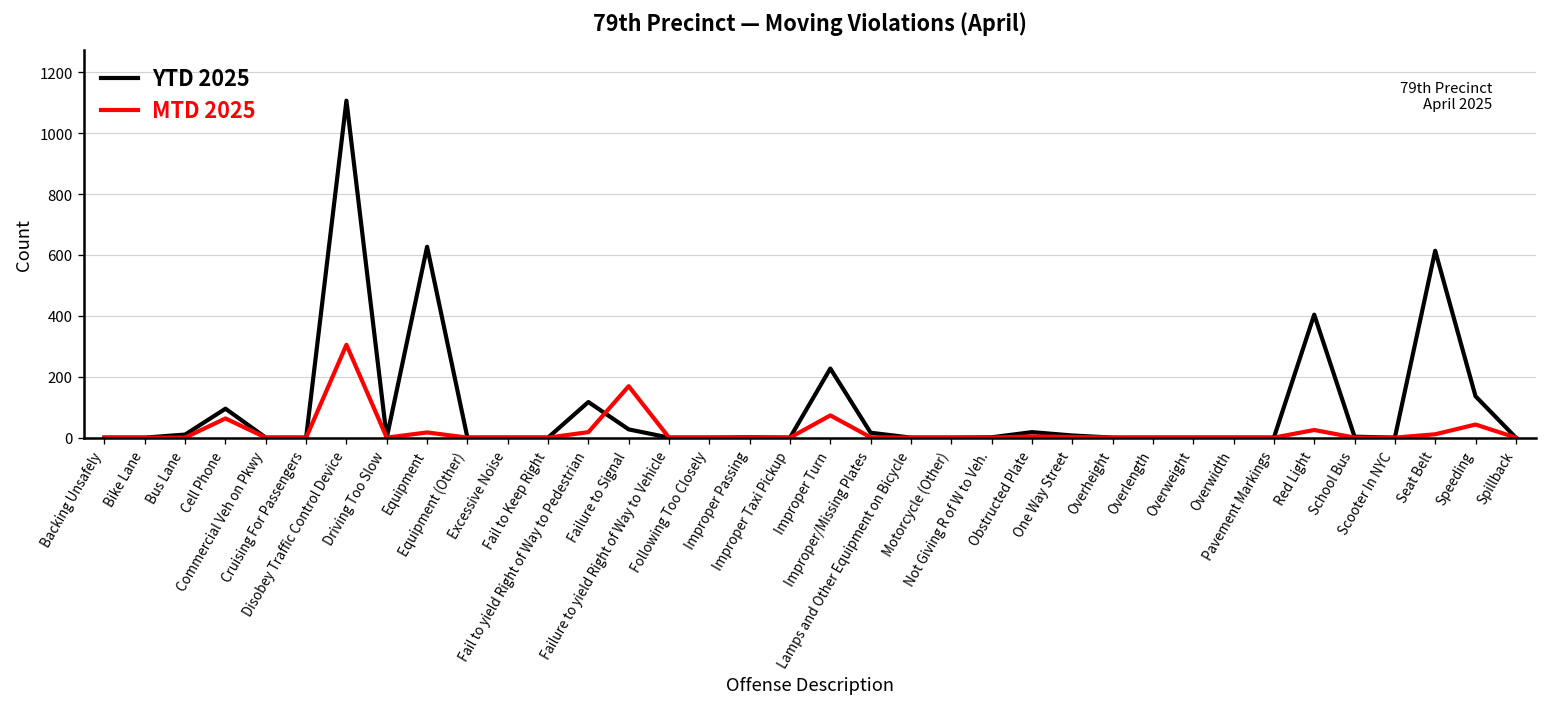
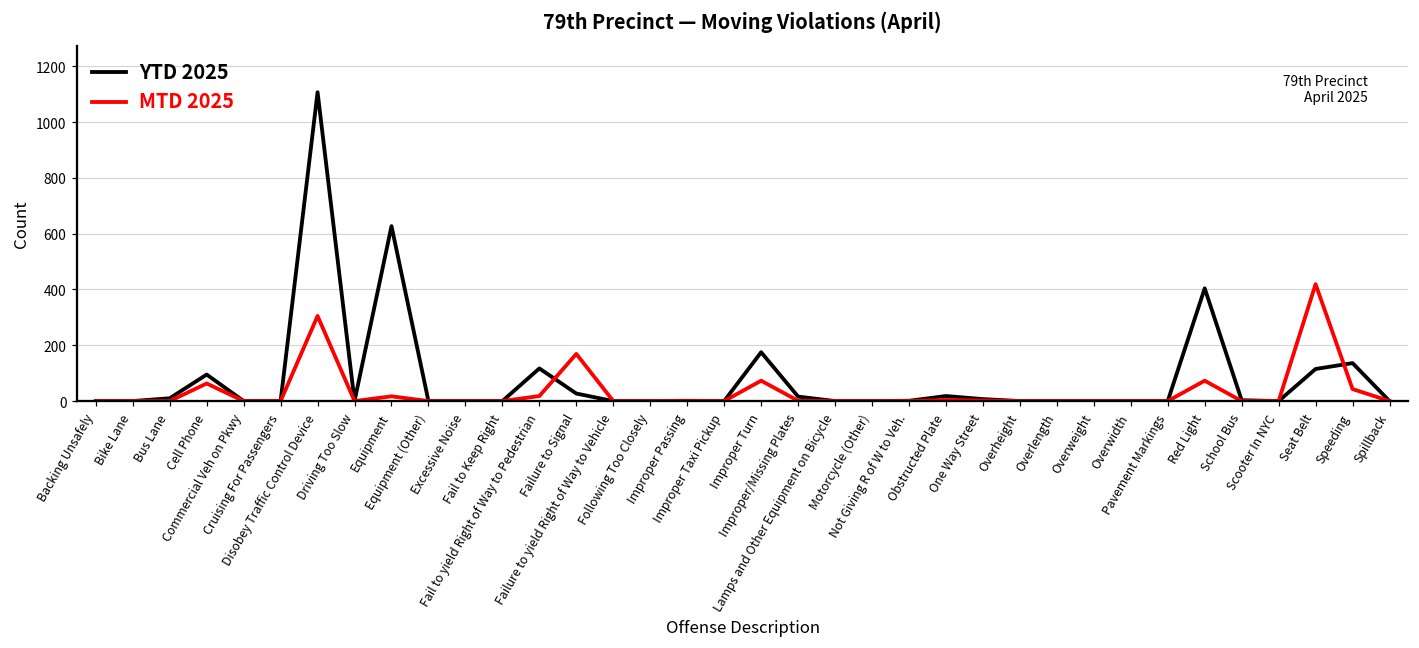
  {
    "YTD 2025": {
      "Cell Phone": 100,
      "Disobey Traffic Control Device": 1110,
      "Equipment": 630,
      "Fail to yield Right of Way to Pedestrian": 120,
      "Failure to Signal": 30,
-     "Improper Turn": 230,
+     "Improper Turn": 180,
      "Improper/Missing Plates": 20,
      "Obstructed Plate": 20,
      "Red Light": 400,
-     "Seat Belt": 610,
+     "Seat Belt": 120,
      "Speeding": 140
    },
    "MTD 2025": {
      "Cell Phone": 60,
      "Disobey Traffic Control Device": 310,
      "Equipment": 20,
      "Fail to yield Right of Way to Pedestrian": 20,
      "Failure to Signal": 170,
      "Improper Turn": 70,
      "Improper/Missing Plates": 0,
      "Obstructed Plate": 0,
-     "Red Light": 30,
-     "Seat Belt": 10,
+     "Red Light": 70,
+     "Seat Belt": 420,
      "Speeding": 40
    }
  }
